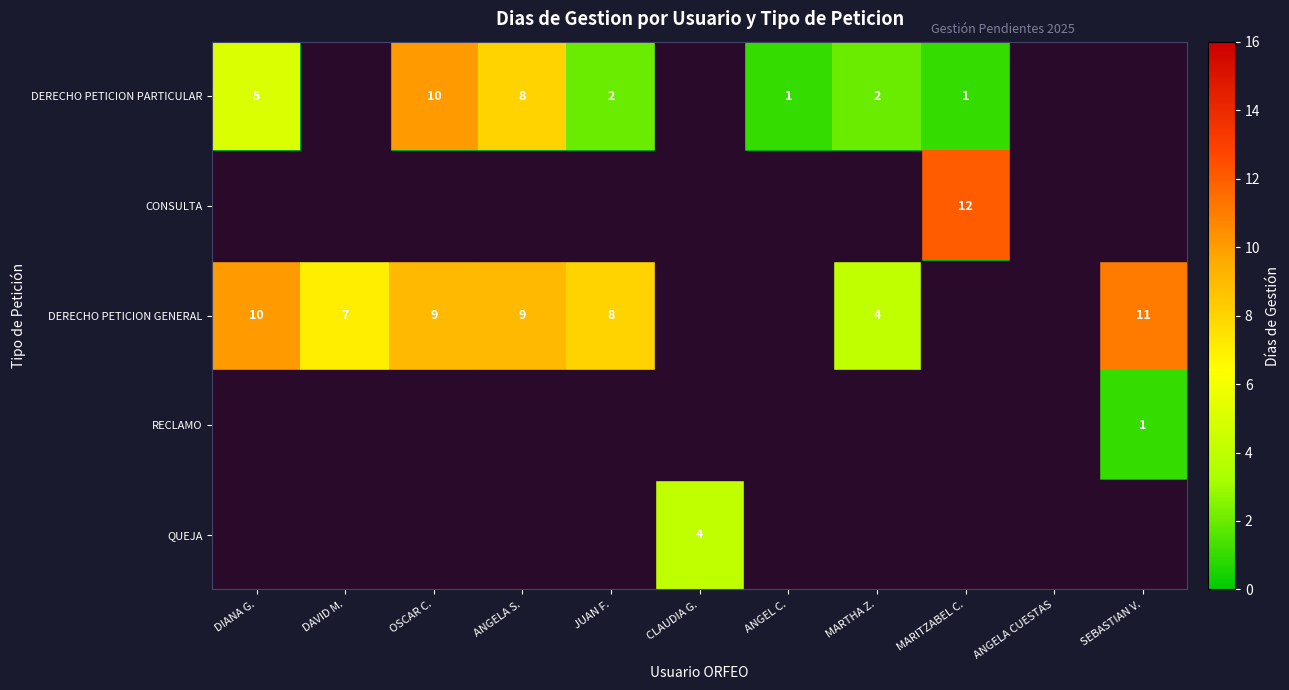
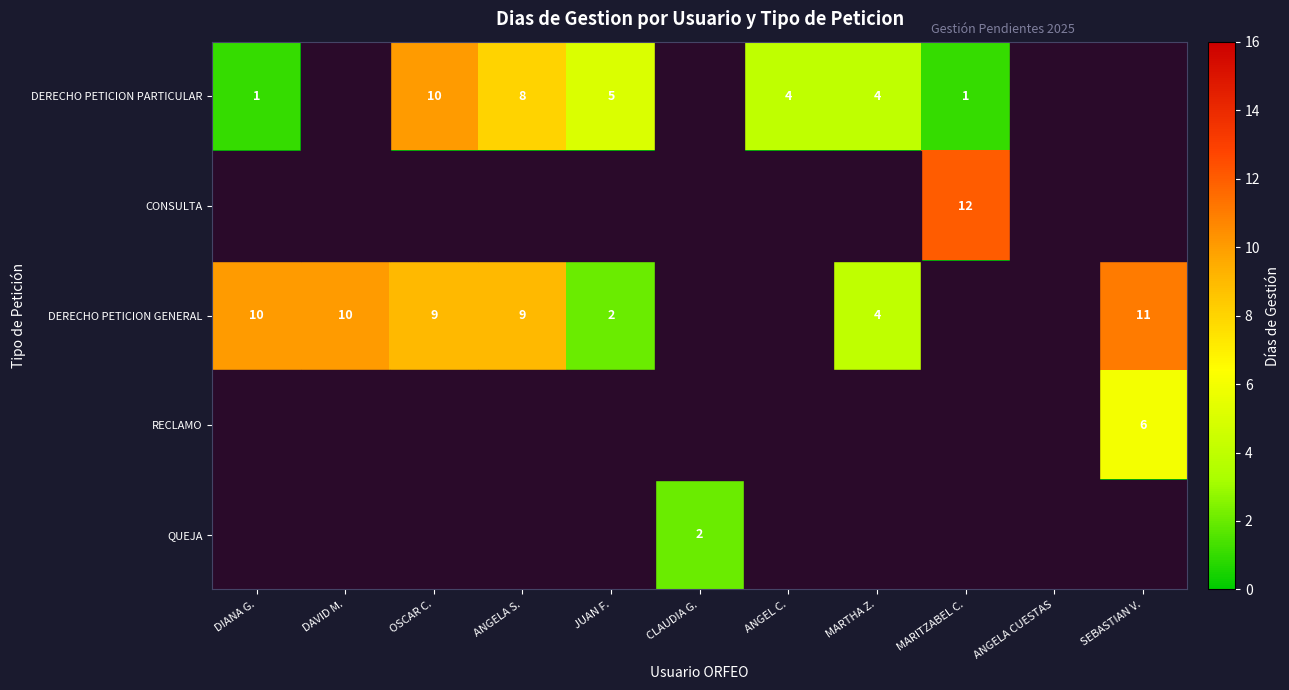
  {
    "DERECHO PETICION PARTICULAR": {
-     "DIANA G.": 5,
+     "DIANA G.": 1,
      "OSCAR C.": 10,
      "ANGELA S.": 8,
-     "JUAN F.": 2,
-     "ANGEL C.": 1,
-     "MARTHA Z.": 2,
+     "JUAN F.": 5,
+     "ANGEL C.": 4,
+     "MARTHA Z.": 4,
      "MARITZABEL C.": 1
    },
    "CONSULTA": {
      "MARITZABEL C.": 12
    },
    "DERECHO PETICION GENERAL": {
      "DIANA G.": 10,
-     "DAVID M.": 7,
+     "DAVID M.": 10,
      "OSCAR C.": 9,
      "ANGELA S.": 9,
-     "JUAN F.": 8,
+     "JUAN F.": 2,
      "MARTHA Z.": 4,
      "SEBASTIAN V.": 11
    },
    "RECLAMO": {
-     "SEBASTIAN V.": 1
+     "SEBASTIAN V.": 6
    },
    "QUEJA": {
-     "CLAUDIA G.": 4
+     "CLAUDIA G.": 2
    }
  }
